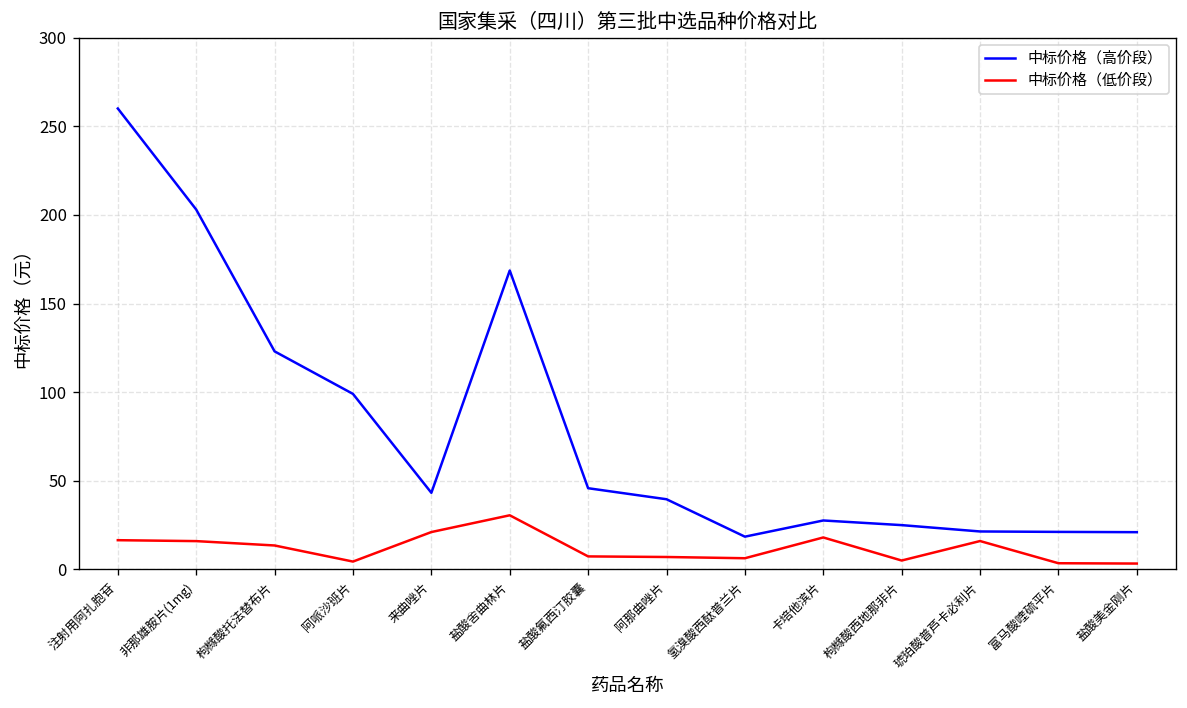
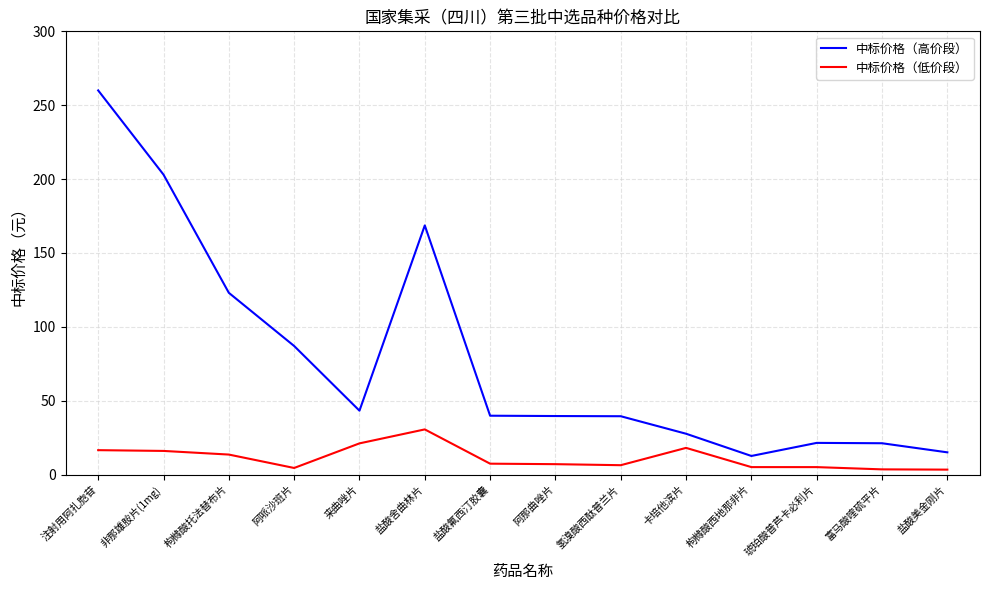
  {
    "中标价格（高价段）": {
      "注射用阿扎胞苷": 260,
      "非那雄胺片(1mg)": 203,
      "枸橼酸托法替布片": 123,
-     "阿哌沙班片": 99,
+     "阿哌沙班片": 87,
      "来曲唑片": 43,
      "盐酸舍曲林片": 169,
-     "盐酸氟西汀胶囊": 46,
+     "盐酸氟西汀胶囊": 40,
      "阿那曲唑片": 40,
-     "氢溴酸西酞普兰片": 18,
+     "氢溴酸西酞普兰片": 39,
      "卡培他滨片": 28,
-     "枸橼酸西地那非片": 25,
+     "枸橼酸西地那非片": 13,
      "琥珀酸普芦卡必利片": 21,
      "富马酸喹硫平片": 21,
-     "盐酸美金刚片": 21
+     "盐酸美金刚片": 15
    },
    "中标价格（低价段）": {
      "注射用阿扎胞苷": 16,
      "非那雄胺片(1mg)": 16,
      "枸橼酸托法替布片": 14,
      "阿哌沙班片": 4,
      "来曲唑片": 21,
      "盐酸舍曲林片": 31,
      "盐酸氟西汀胶囊": 7,
      "阿那曲唑片": 7,
      "氢溴酸西酞普兰片": 6,
      "卡培他滨片": 18,
      "枸橼酸西地那非片": 5,
-     "琥珀酸普芦卡必利片": 16,
+     "琥珀酸普芦卡必利片": 5,
      "富马酸喹硫平片": 3,
      "盐酸美金刚片": 3
    }
  }
